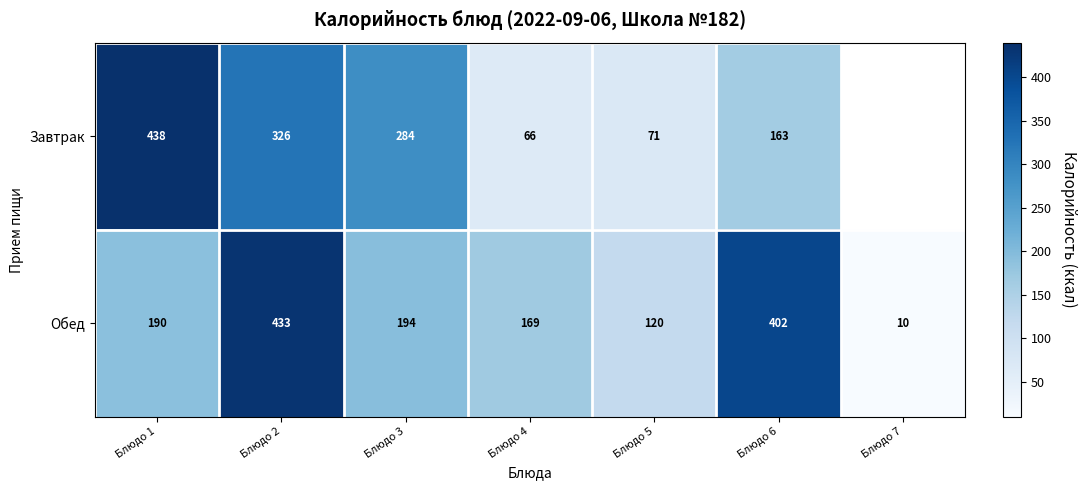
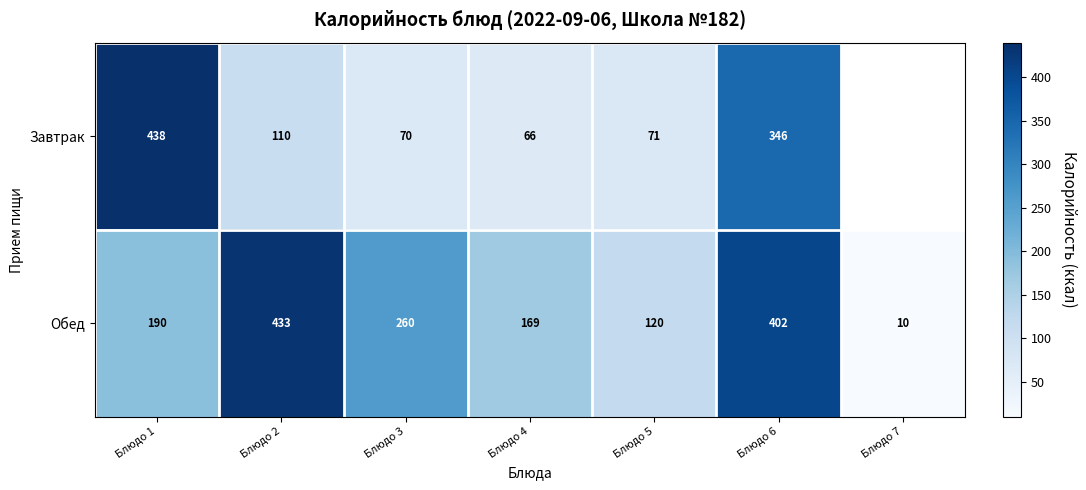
  {
    "Завтрак": {
      "Блюдо 1": 438,
-     "Блюдо 2": 326,
-     "Блюдо 3": 284,
+     "Блюдо 2": 110,
+     "Блюдо 3": 70,
      "Блюдо 4": 66,
      "Блюдо 5": 71,
-     "Блюдо 6": 163
+     "Блюдо 6": 346
    },
    "Обед": {
      "Блюдо 1": 190,
      "Блюдо 2": 433,
-     "Блюдо 3": 194,
+     "Блюдо 3": 260,
      "Блюдо 4": 169,
      "Блюдо 5": 120,
      "Блюдо 6": 402,
      "Блюдо 7": 10
    }
  }
